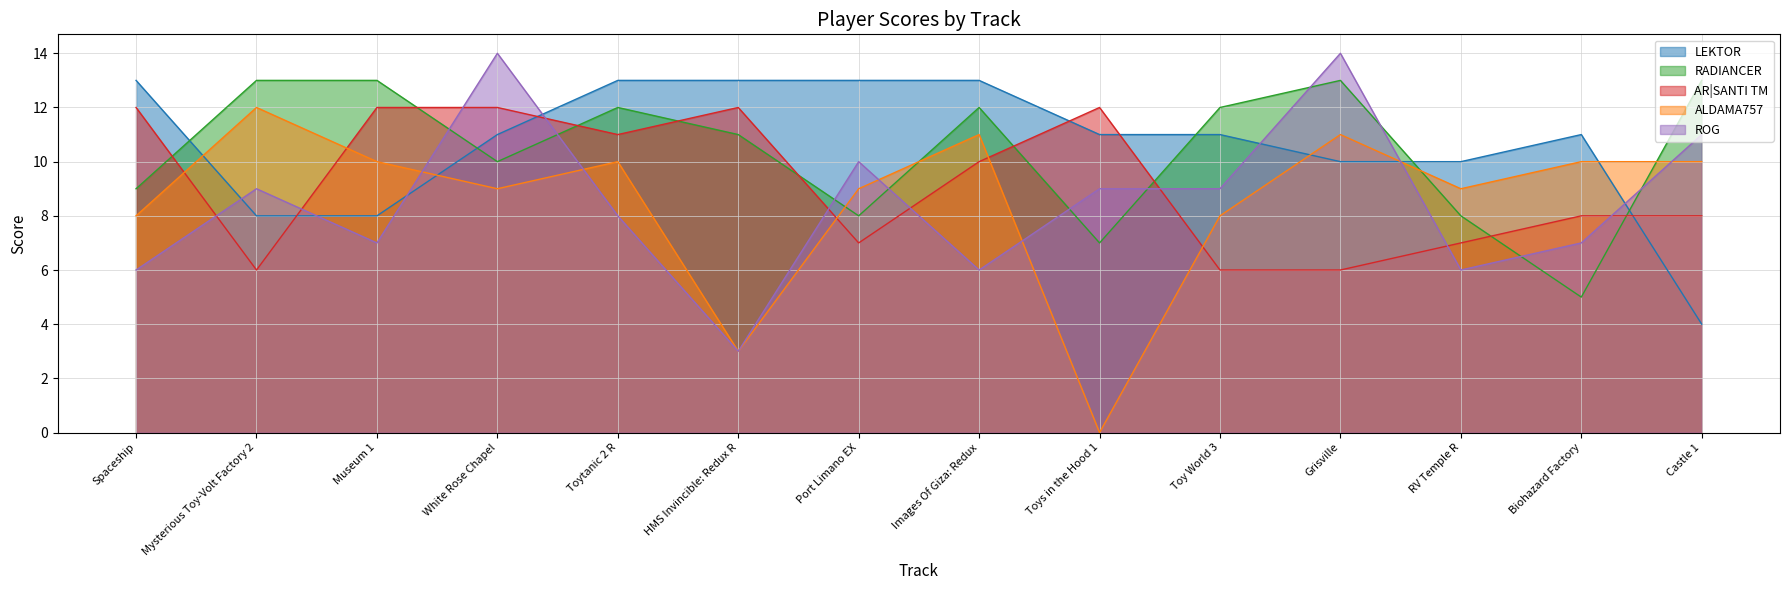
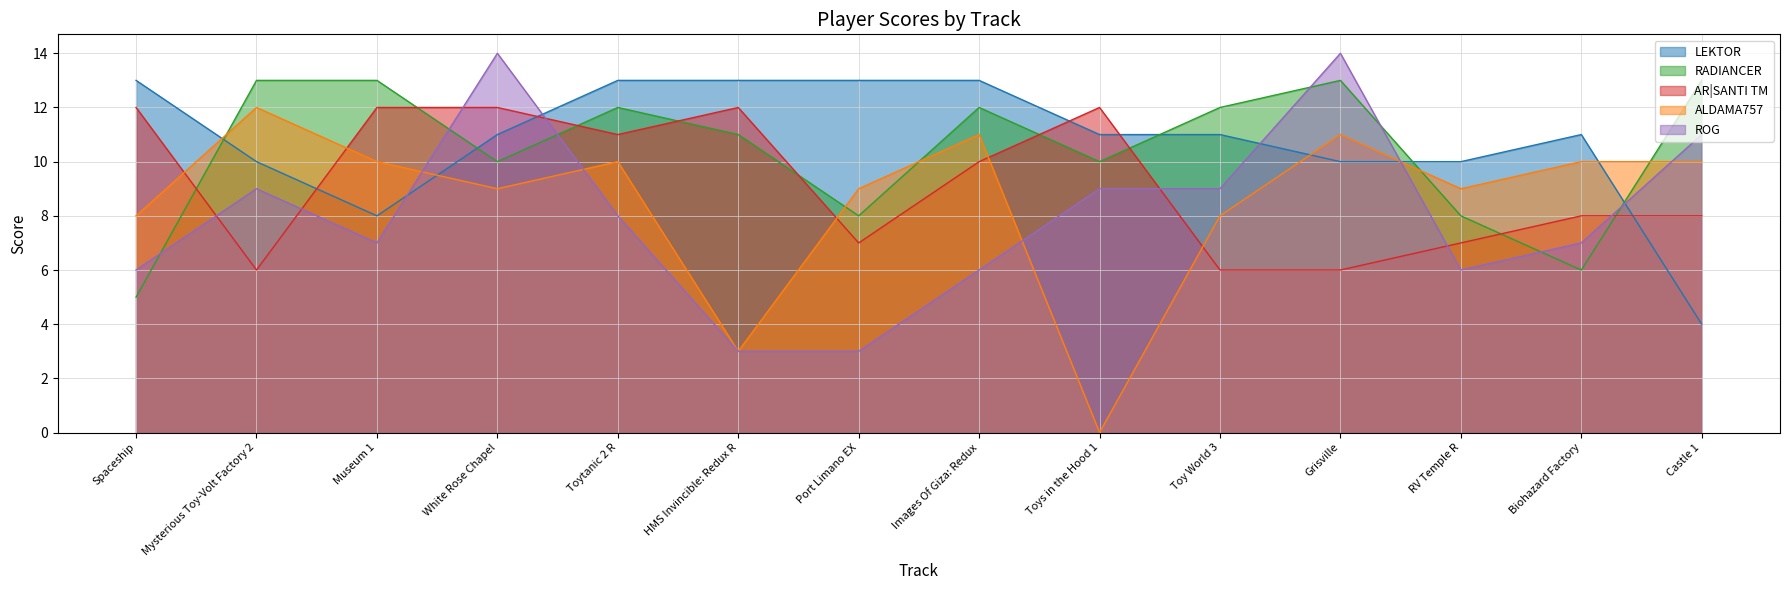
  {
    "LEKTOR": {
      "Spaceship": 13,
-     "Mysterious Toy-Volt Factory 2": 8,
+     "Mysterious Toy-Volt Factory 2": 10,
      "Museum 1": 8,
      "White Rose Chapel": 11,
      "Toytanic 2 R": 13,
      "HMS Invincible: Redux R": 13,
      "Port Limano EX": 13,
      "Images Of Giza: Redux": 13,
      "Toys in the Hood 1": 11,
      "Toy World 3": 11,
      "Grisville": 10,
      "RV Temple R": 10,
      "Biohazard Factory": 11,
      "Castle 1": 4
    },
    "RADIANCER": {
-     "Spaceship": 9,
+     "Spaceship": 5,
      "Mysterious Toy-Volt Factory 2": 13,
      "Museum 1": 13,
      "White Rose Chapel": 10,
      "Toytanic 2 R": 12,
      "HMS Invincible: Redux R": 11,
      "Port Limano EX": 8,
      "Images Of Giza: Redux": 12,
-     "Toys in the Hood 1": 7,
+     "Toys in the Hood 1": 10,
      "Toy World 3": 12,
      "Grisville": 13,
      "RV Temple R": 8,
-     "Biohazard Factory": 5
+     "Biohazard Factory": 6
    },
    "AR|SANTI TM": {
      "Spaceship": 12,
      "Mysterious Toy-Volt Factory 2": 6,
      "Museum 1": 12,
      "White Rose Chapel": 12,
      "Toytanic 2 R": 11,
      "HMS Invincible: Redux R": 12,
      "Port Limano EX": 7,
      "Images Of Giza: Redux": 10,
      "Toys in the Hood 1": 12,
      "Toy World 3": 6,
      "Grisville": 6,
      "RV Temple R": 7,
      "Biohazard Factory": 8,
      "Castle 1": 8
    },
    "ALDAMA757": {
      "Spaceship": 8,
      "Mysterious Toy-Volt Factory 2": 12,
      "Museum 1": 10,
      "White Rose Chapel": 9,
      "Toytanic 2 R": 10,
      "Port Limano EX": 9,
      "Images Of Giza: Redux": 11,
      "Toys in the Hood 1": 0,
      "Toy World 3": 8,
      "Grisville": 11,
      "RV Temple R": 9,
      "Biohazard Factory": 10,
      "Castle 1": 10
    },
    "ROG": {
      "Spaceship": 6,
      "Mysterious Toy-Volt Factory 2": 9,
      "Museum 1": 7,
      "White Rose Chapel": 14,
      "Toytanic 2 R": 8,
-     "Port Limano EX": 10,
+     "Port Limano EX": 3,
      "Images Of Giza: Redux": 6,
      "Toys in the Hood 1": 9,
      "Toy World 3": 9,
      "Grisville": 14,
      "RV Temple R": 6,
      "Biohazard Factory": 7
    }
  }
